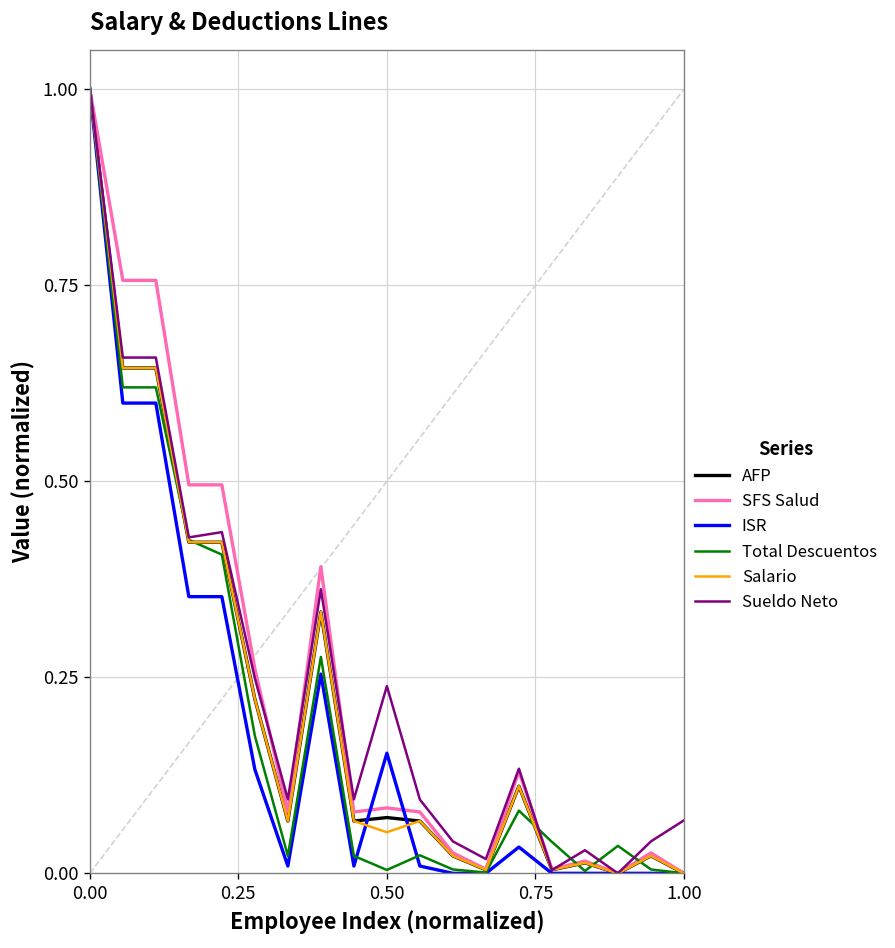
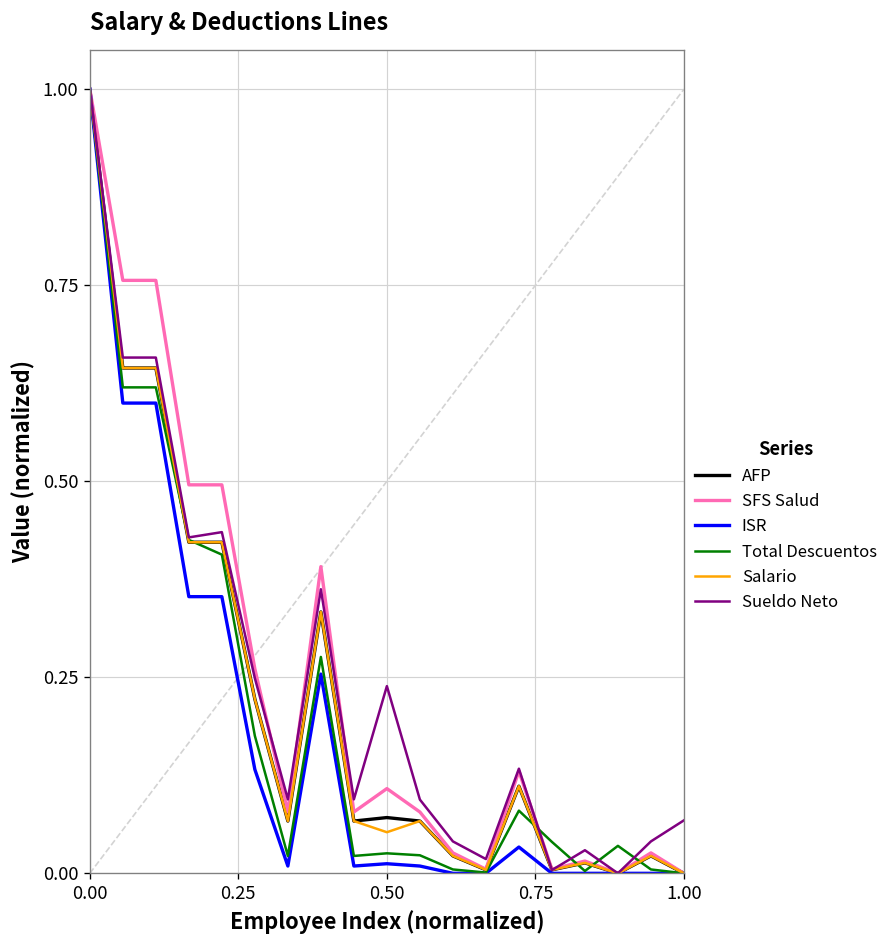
  {
    "AFP": {
      "0.50": 0.07
    },
    "SFS Salud": {
-     "0.50": 0.08
+     "0.50": 0.11
    },
    "ISR": {
-     "0.50": 0.15
+     "0.50": 0.01
    },
    "Total Descuentos": {
-     "0.50": 0.00
+     "0.50": 0.03
    },
    "Salario": {
      "0.50": 0.05
    },
    "Sueldo Neto": {
      "0.50": 0.24,
      "1.00": 0.07
    }
  }
